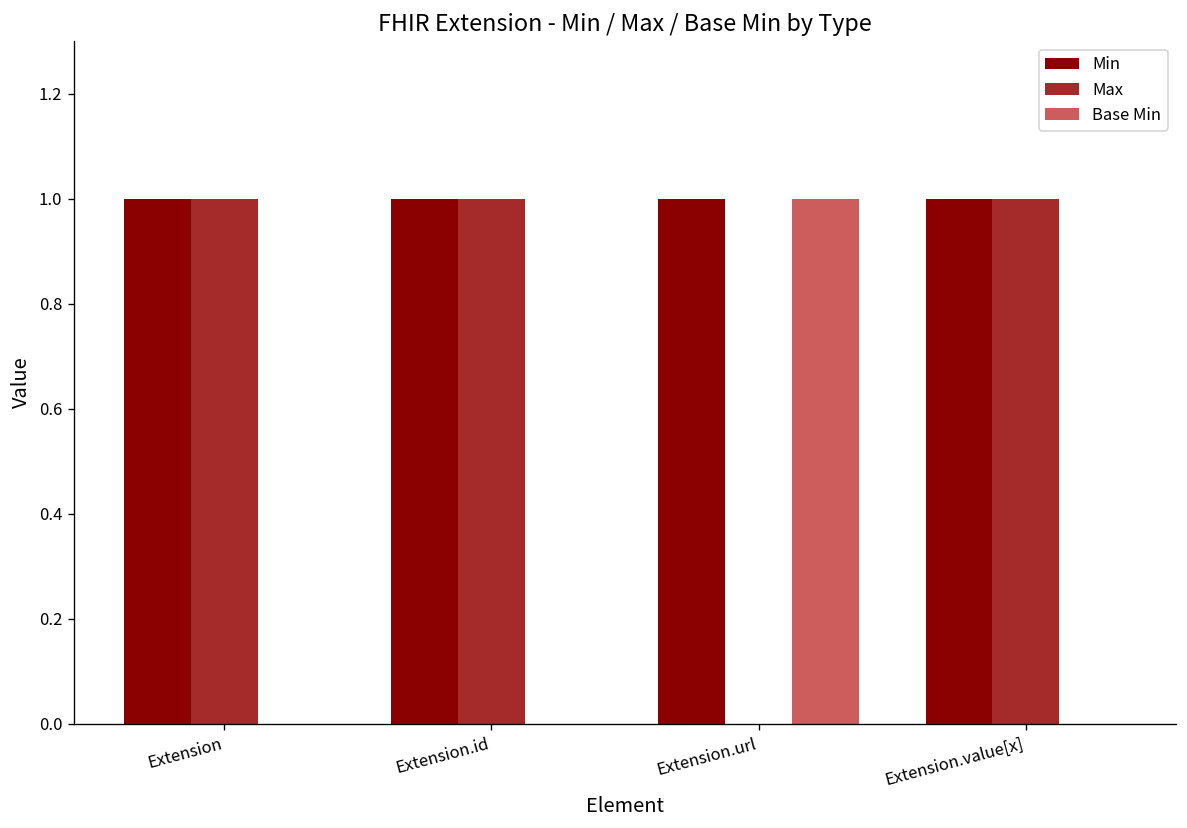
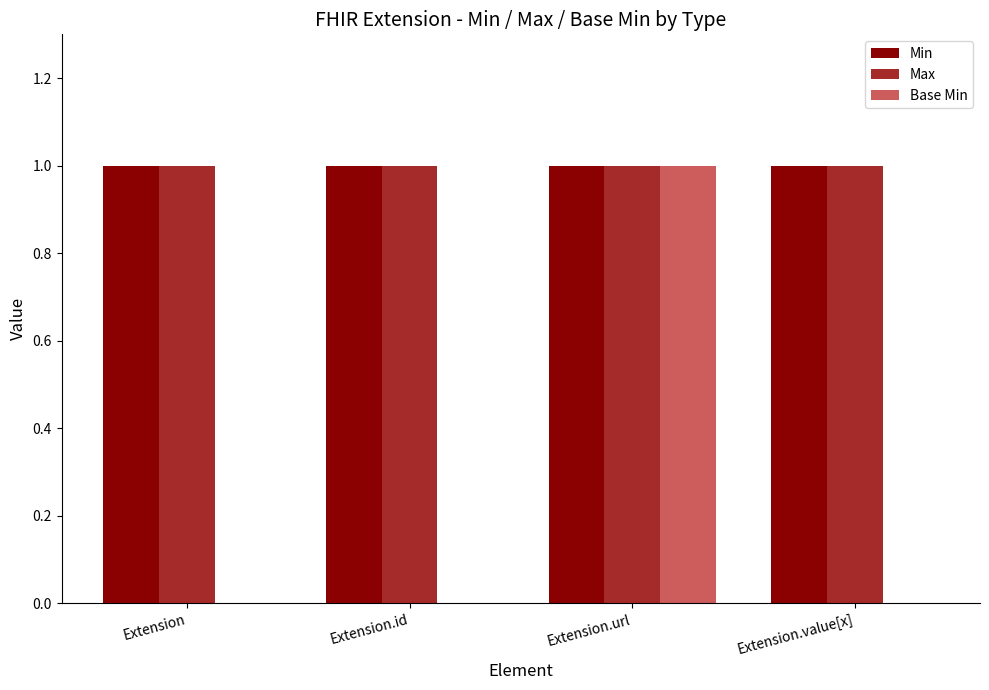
  {
    "Min": {
      "Extension": 1,
      "Extension.id": 1,
      "Extension.url": 1,
      "Extension.value[x]": 1
    },
    "Max": {
      "Extension": 1,
      "Extension.id": 1,
-     "Extension.url": 0,
+     "Extension.url": 1,
      "Extension.value[x]": 1
    },
    "Base Min": {
      "Extension": 0,
      "Extension.id": 0,
      "Extension.url": 1,
      "Extension.value[x]": 0
    }
  }
